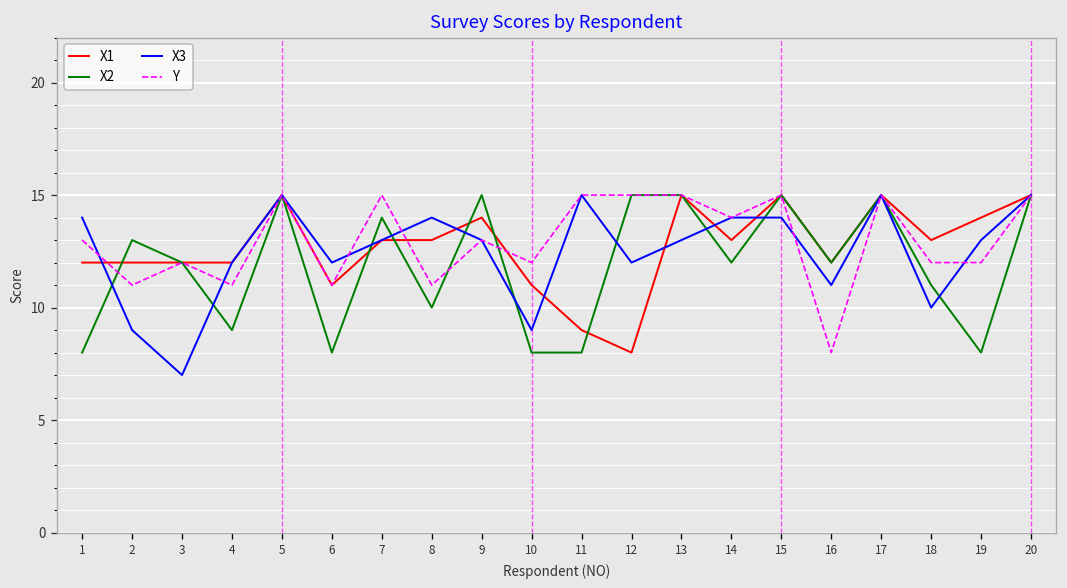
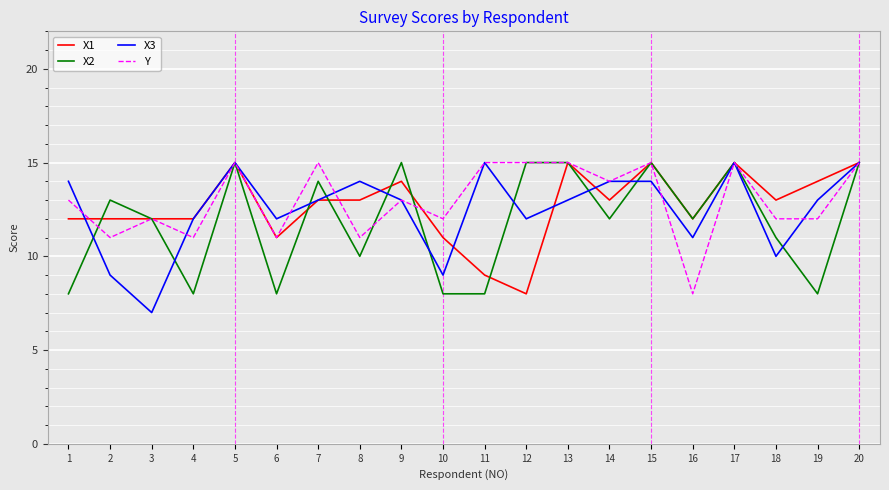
  {
    "X1": {
      "1": 12,
      "2": 12,
      "8": 13,
      "9": 14,
      "10": 11,
      "11": 9,
      "12": 8,
      "14": 13,
      "18": 13,
      "19": 14
    },
    "X2": {
      "1": 8,
      "2": 13,
-     "4": 9,
+     "4": 8,
      "6": 8,
      "7": 14,
      "8": 10,
      "9": 15,
      "10": 8,
      "11": 8,
      "14": 12,
      "18": 11,
      "19": 8
    },
    "X3": {
      "1": 14,
      "2": 9,
      "3": 7,
      "6": 12,
      "8": 14,
      "10": 9,
      "12": 12,
      "13": 13,
      "15": 14,
      "16": 11,
      "18": 10,
      "19": 13
    },
    "Y": {
      "1": 13,
      "2": 11,
      "4": 11,
      "7": 15,
      "8": 11,
      "10": 12,
      "16": 8,
      "18": 12,
      "19": 12
    }
  }
